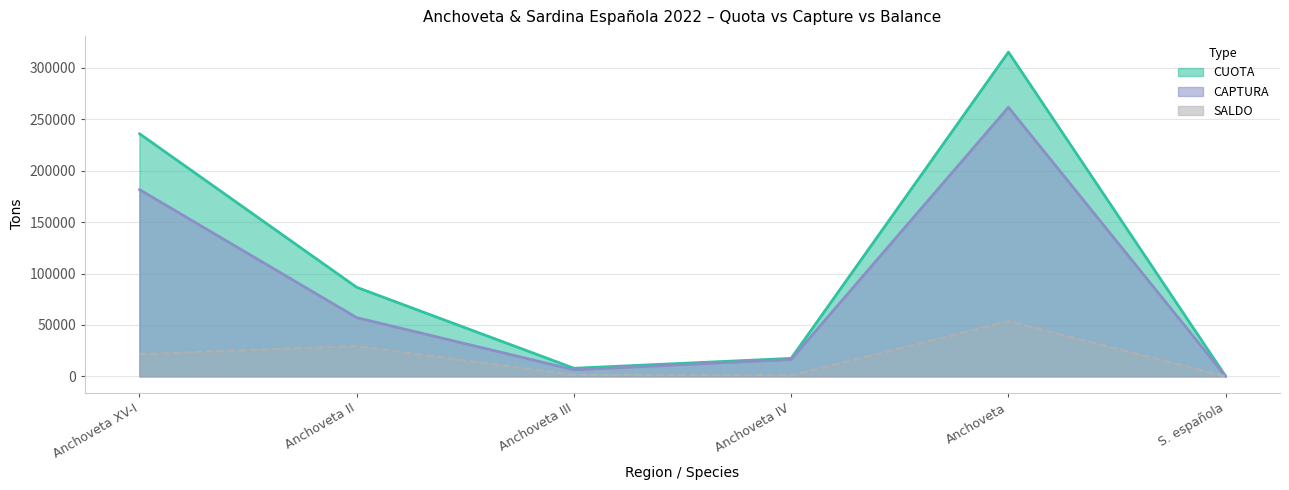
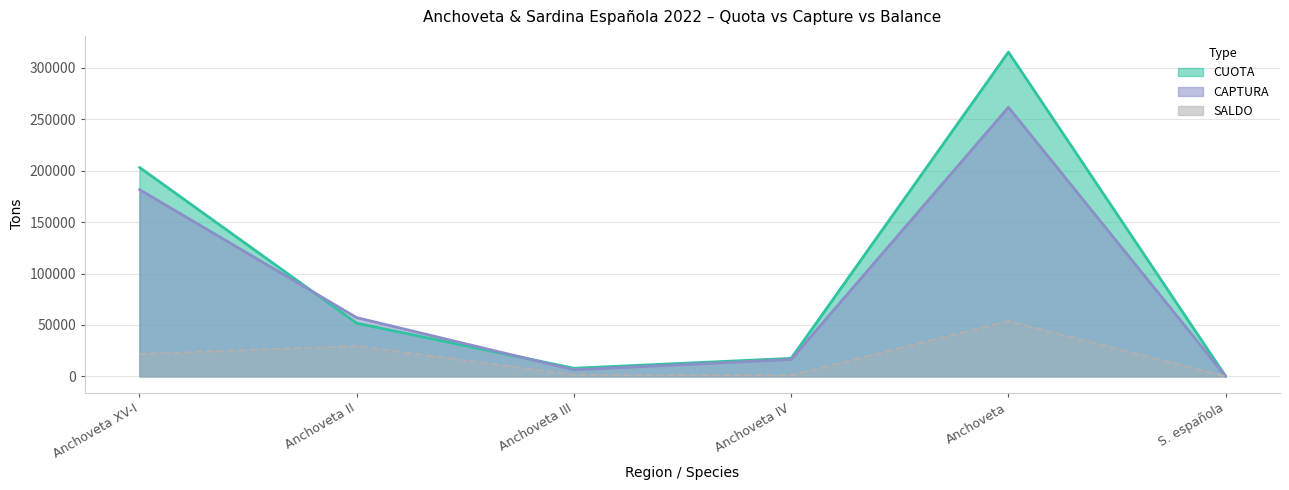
  {
    "CUOTA": {
-     "Anchoveta XV-I": 236000,
-     "Anchoveta II": 87000,
+     "Anchoveta XV-I": 203000,
+     "Anchoveta II": 52000,
      "Anchoveta": 315000
    }
  }
